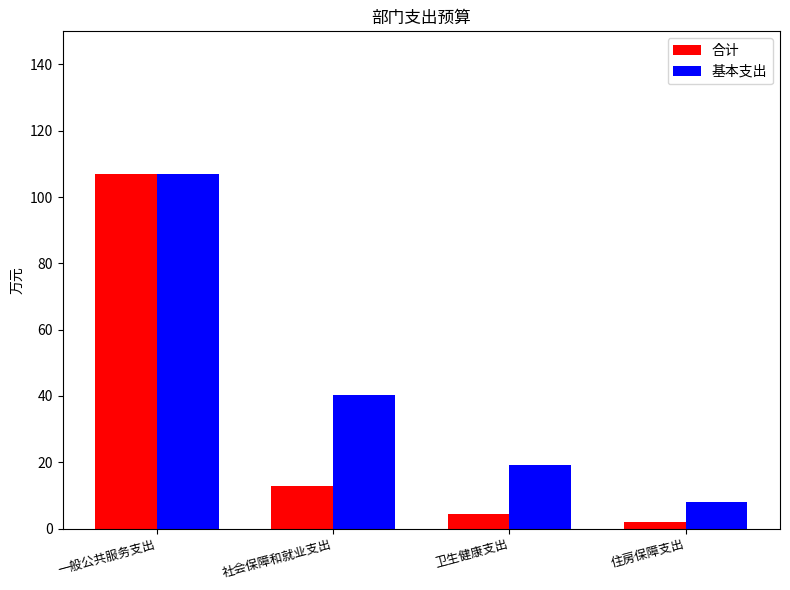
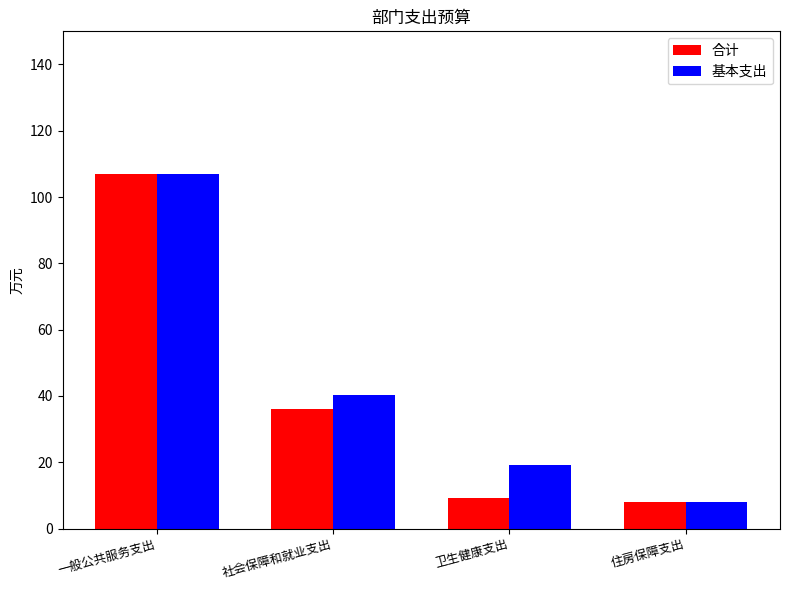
  {
    "合计": {
      "一般公共服务支出": 107,
-     "社会保障和就业支出": 13,
-     "卫生健康支出": 4,
-     "住房保障支出": 2
+     "社会保障和就业支出": 36,
+     "卫生健康支出": 9,
+     "住房保障支出": 8
    },
    "基本支出": {
      "一般公共服务支出": 107,
      "社会保障和就业支出": 40,
      "卫生健康支出": 19,
      "住房保障支出": 8
    }
  }
